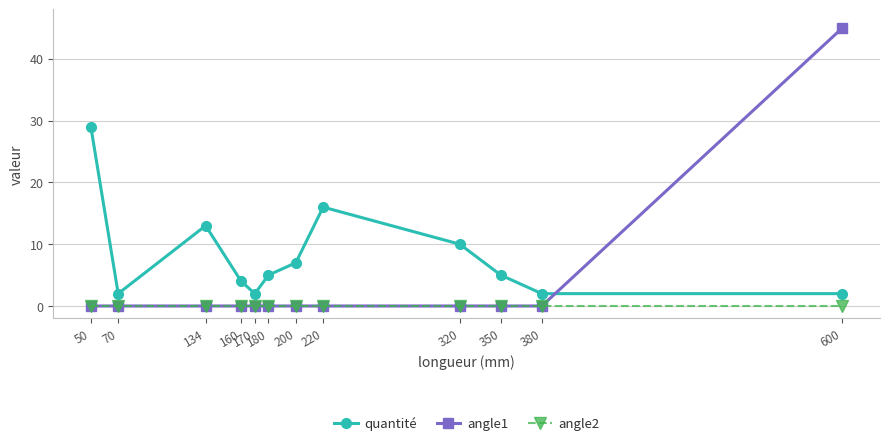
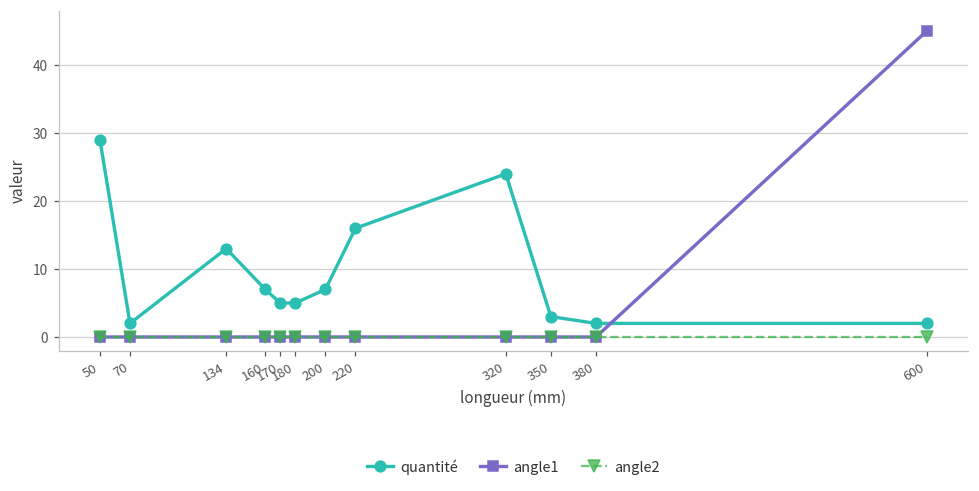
  {
    "quantité": {
      "50": 29,
      "70": 2,
      "134": 13,
-     "160": 4,
-     "170": 2,
+     "160": 7,
+     "170": 5,
      "180": 5,
      "200": 7,
      "220": 16,
-     "320": 10,
-     "350": 5,
+     "320": 24,
+     "350": 3,
      "380": 2,
      "600": 2
    },
    "angle1": {
      "600": 45
    },
    "angle2": {
      "600": 0
    }
  }
